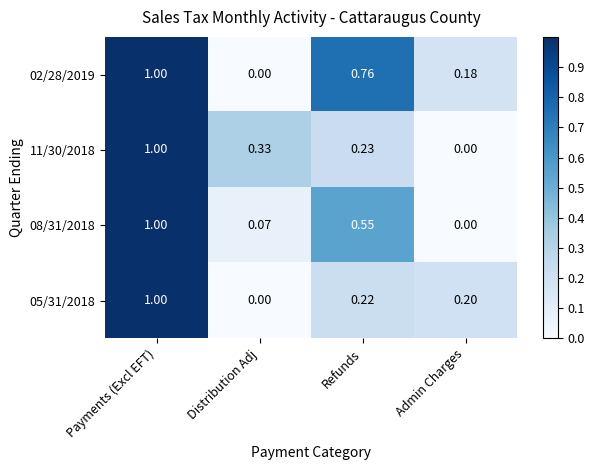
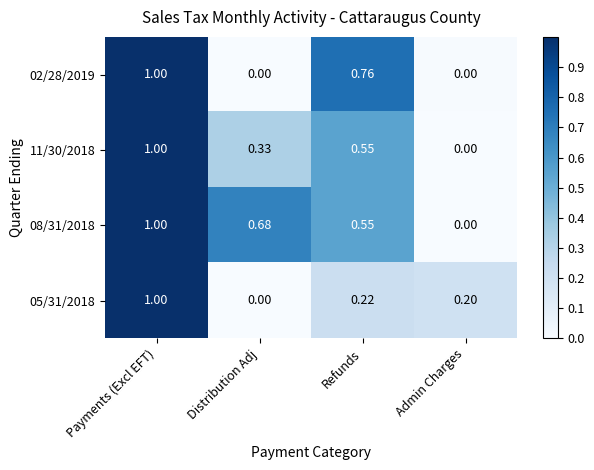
  {
    "02/28/2019": {
      "Payments (Excl EFT)": 1.00,
      "Distribution Adj": 0.00,
      "Refunds": 0.76,
-     "Admin Charges": 0.18
+     "Admin Charges": 0.00
    },
    "11/30/2018": {
      "Payments (Excl EFT)": 1.00,
      "Distribution Adj": 0.33,
-     "Refunds": 0.23,
+     "Refunds": 0.55,
      "Admin Charges": 0.00
    },
    "08/31/2018": {
      "Payments (Excl EFT)": 1.00,
-     "Distribution Adj": 0.07,
+     "Distribution Adj": 0.68,
      "Refunds": 0.55,
      "Admin Charges": 0.00
    },
    "05/31/2018": {
      "Payments (Excl EFT)": 1.00,
      "Distribution Adj": 0.00,
      "Refunds": 0.22,
      "Admin Charges": 0.20
    }
  }
